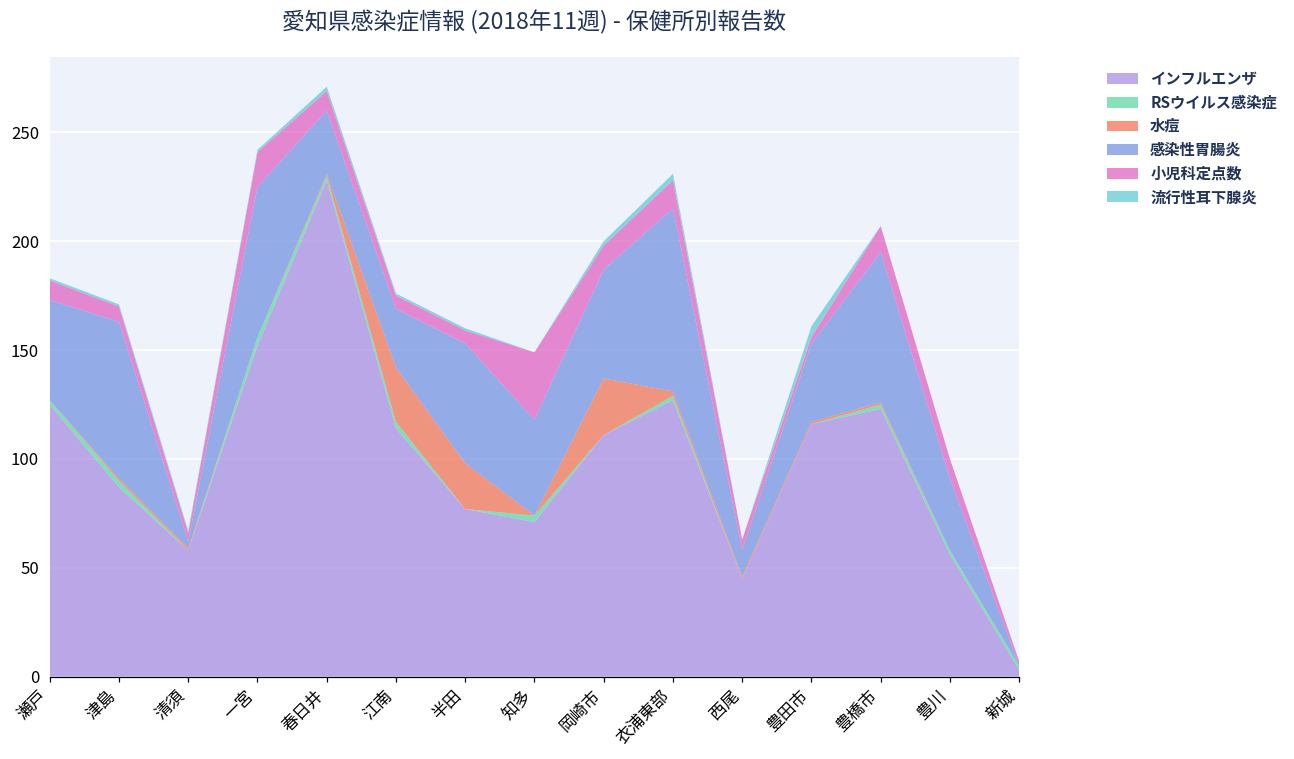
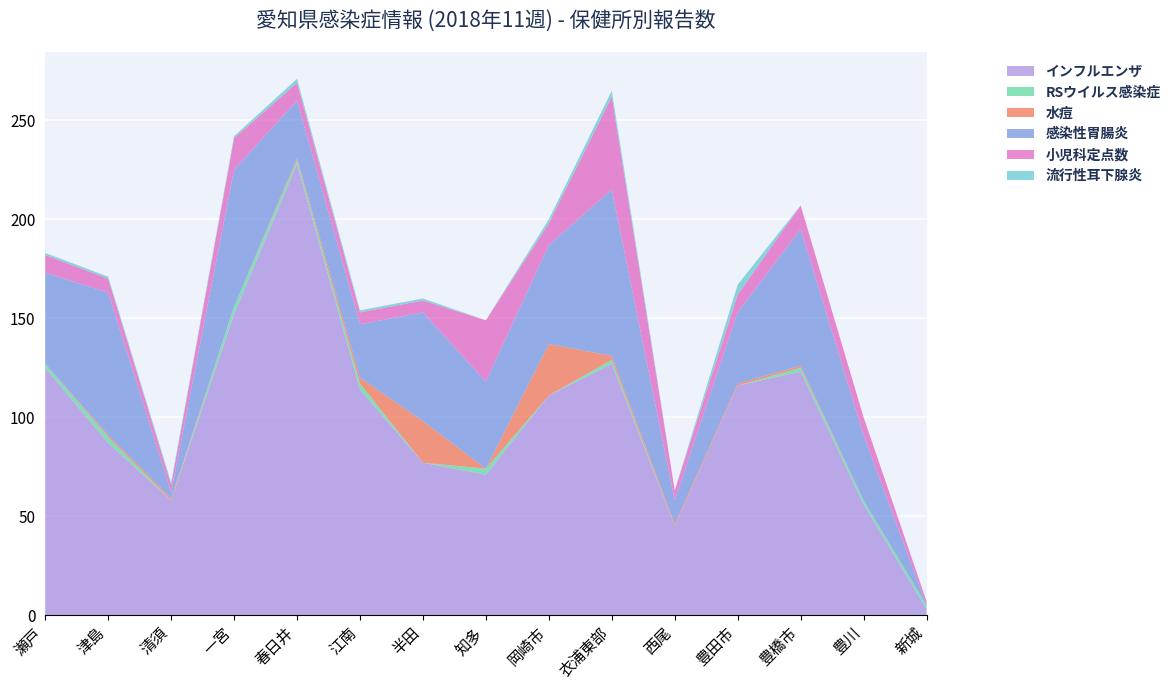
  {
    "水痘": {
-     "江南": 25,
+     "江南": 3,
      "半田": 21,
      "岡崎市": 26,
      "衣浦東部": 2
    },
    "小児科定点数": {
      "春日井": 9,
      "岡崎市": 11,
-     "衣浦東部": 13,
-     "豊田市": 3
+     "衣浦東部": 47,
+     "豊田市": 9
    }
  }
